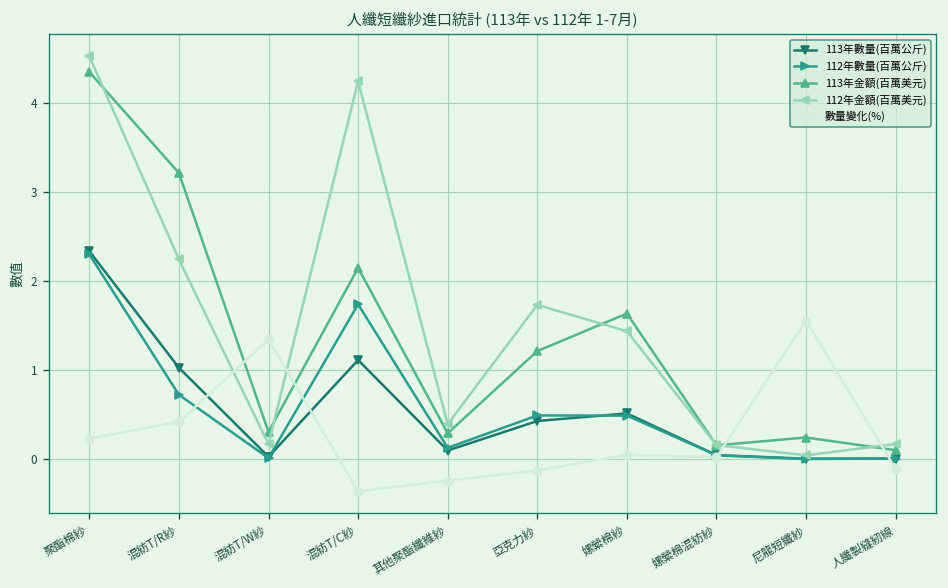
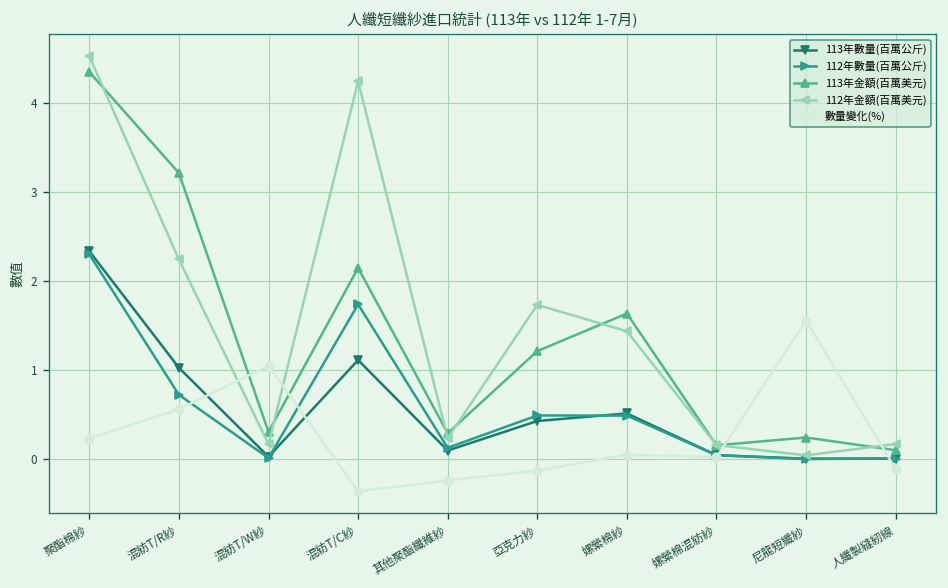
  {
    "112年金額(百萬美元)": {
      "聚酯棉紗": 4.5,
      "混紡T/R紗": 2.2,
      "混紡T/W紗": 0.2,
      "混紡T/C紗": 4.2,
-     "其他聚酯纖維紗": 0.4,
+     "其他聚酯纖維紗": 0.2,
      "亞克力紗": 1.7,
      "嫘縈棉紗": 1.4,
      "尼龍短纖紗": 0.0,
      "人纖製縫紉線": 0.2
    },
    "數量變化(%)": {
      "聚酯棉紗": 0.2,
-     "混紡T/R紗": 0.4,
-     "混紡T/W紗": 1.3,
+     "混紡T/R紗": 0.6,
+     "混紡T/W紗": 1.1,
      "混紡T/C紗": -0.4,
      "其他聚酯纖維紗": -0.2,
      "亞克力紗": -0.1,
      "嫘縈棉紗": 0.1,
      "尼龍短纖紗": 1.6,
      "人纖製縫紉線": -0.1
    }
  }
